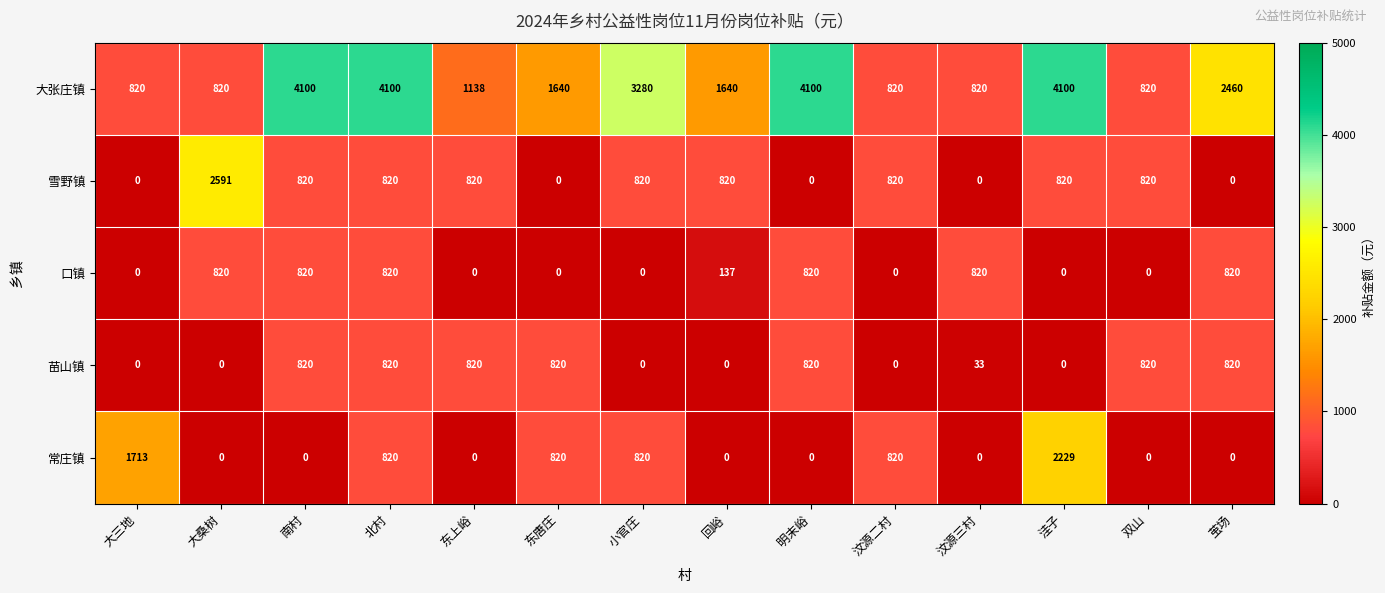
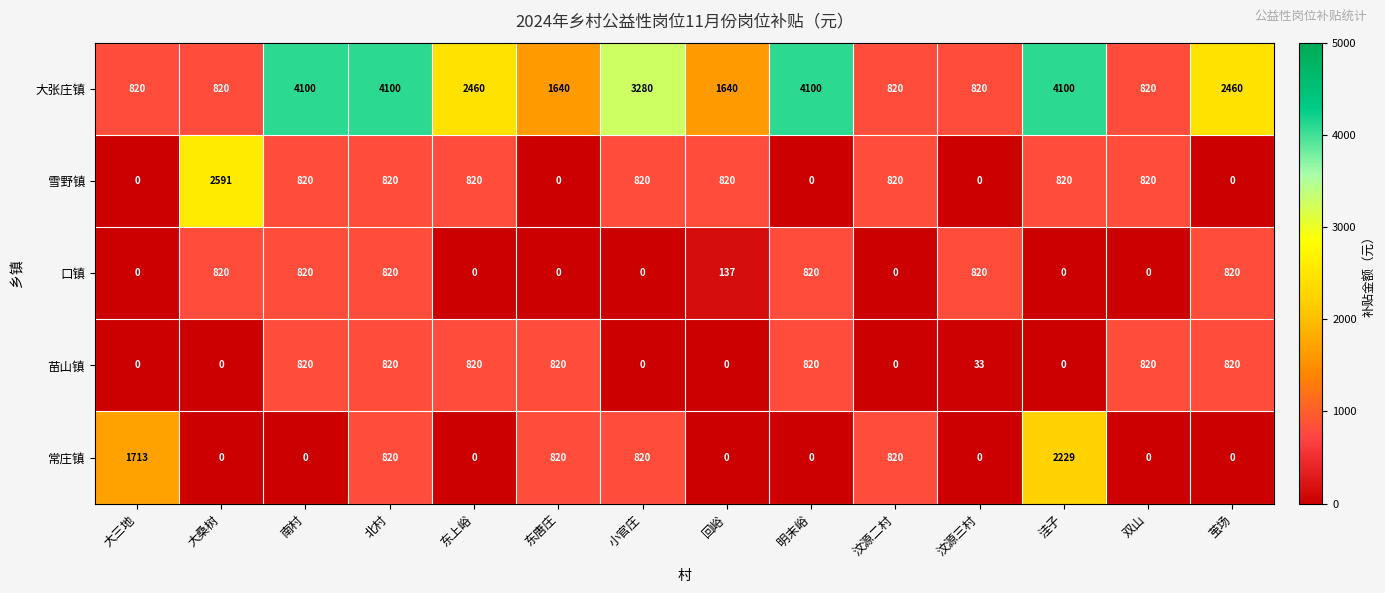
  {
    "大张庄镇": {
      "大三地": 820,
      "大桑树": 820,
      "南村": 4100,
      "北村": 4100,
-     "东上峪": 1138,
+     "东上峪": 2460,
      "东唐庄": 1640,
      "小官庄": 3280,
      "回峪": 1640,
      "明末峪": 4100,
      "汶源二村": 820,
      "汶源三村": 820,
      "洼子": 4100,
      "双山": 820,
      "茧场": 2460
    },
    "雪野镇": {
      "大三地": 0,
      "大桑树": 2591,
      "南村": 820,
      "北村": 820,
      "东上峪": 820,
      "东唐庄": 0,
      "小官庄": 820,
      "回峪": 820,
      "明末峪": 0,
      "汶源二村": 820,
      "汶源三村": 0,
      "洼子": 820,
      "双山": 820,
      "茧场": 0
    },
    "口镇": {
      "大三地": 0,
      "大桑树": 820,
      "南村": 820,
      "北村": 820,
      "东上峪": 0,
      "东唐庄": 0,
      "小官庄": 0,
      "回峪": 137,
      "明末峪": 820,
      "汶源二村": 0,
      "汶源三村": 820,
      "洼子": 0,
      "双山": 0,
      "茧场": 820
    },
    "苗山镇": {
      "大三地": 0,
      "大桑树": 0,
      "南村": 820,
      "北村": 820,
      "东上峪": 820,
      "东唐庄": 820,
      "小官庄": 0,
      "回峪": 0,
      "明末峪": 820,
      "汶源二村": 0,
      "汶源三村": 33,
      "洼子": 0,
      "双山": 820,
      "茧场": 820
    },
    "常庄镇": {
      "大三地": 1713,
      "大桑树": 0,
      "南村": 0,
      "北村": 820,
      "东上峪": 0,
      "东唐庄": 820,
      "小官庄": 820,
      "回峪": 0,
      "明末峪": 0,
      "汶源二村": 820,
      "汶源三村": 0,
      "洼子": 2229,
      "双山": 0,
      "茧场": 0
    }
  }
